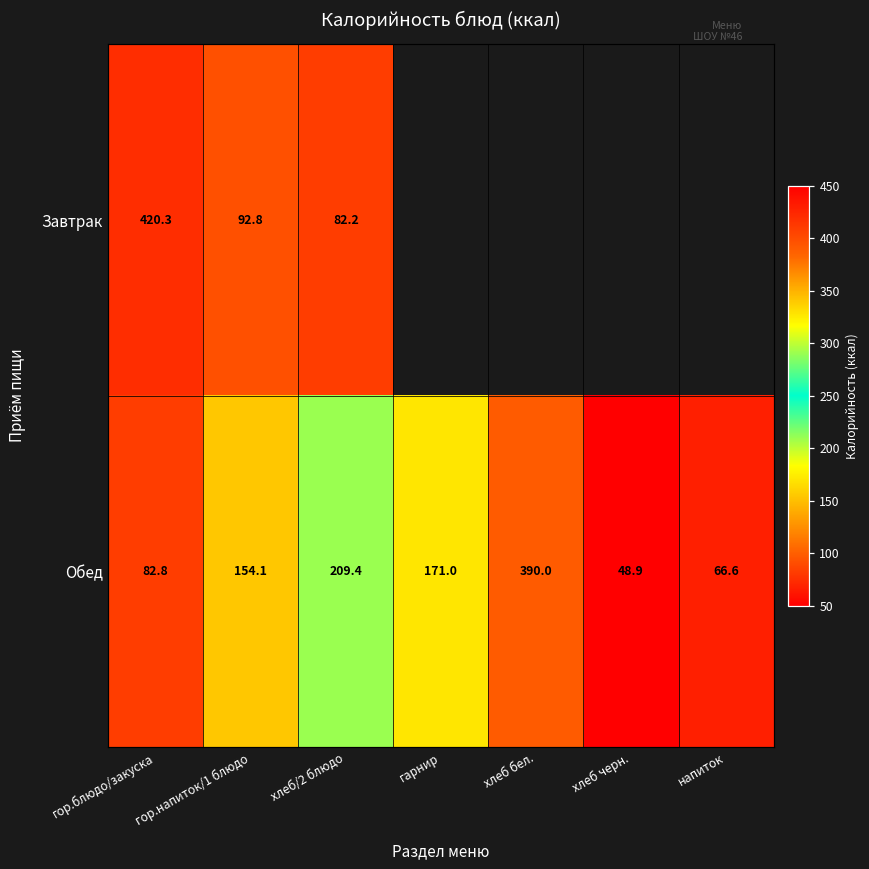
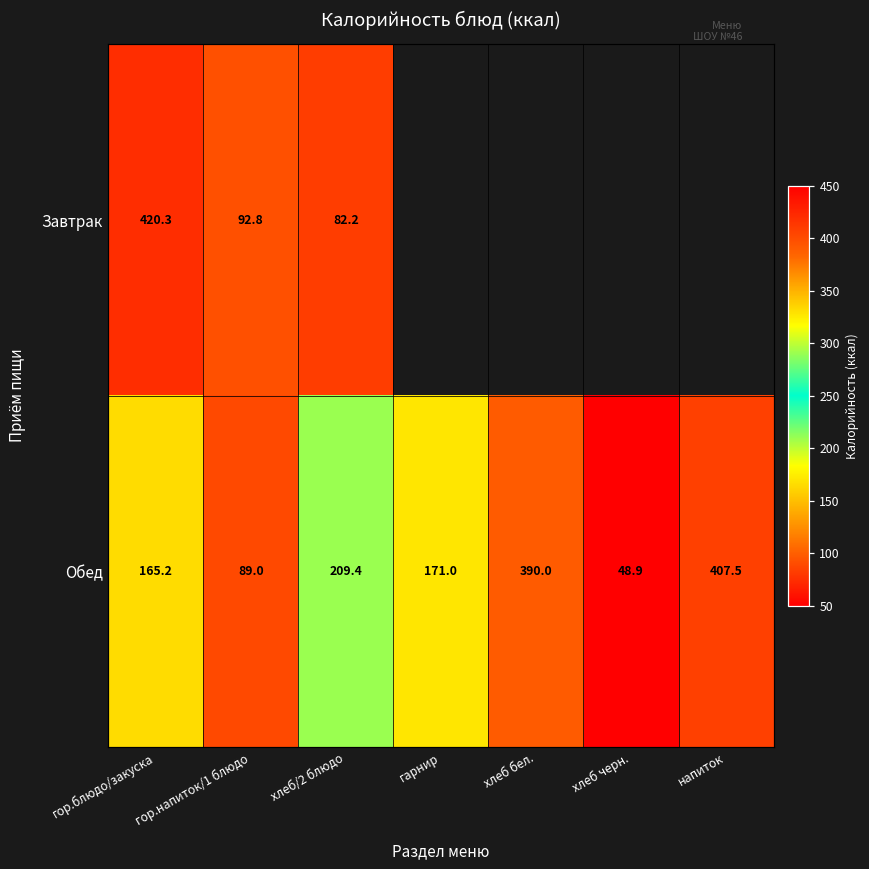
  {
    "Завтрак": {
      "гор.блюдо/закуска": 420.3,
      "гор.напиток/1 блюдо": 92.8,
      "хлеб/2 блюдо": 82.2
    },
    "Обед": {
-     "гор.блюдо/закуска": 82.8,
-     "гор.напиток/1 блюдо": 154.1,
+     "гор.блюдо/закуска": 165.2,
+     "гор.напиток/1 блюдо": 89.0,
      "хлеб/2 блюдо": 209.4,
      "гарнир": 171.0,
      "хлеб бел.": 390.0,
      "хлеб черн.": 48.9,
-     "напиток": 66.6
+     "напиток": 407.5
    }
  }
